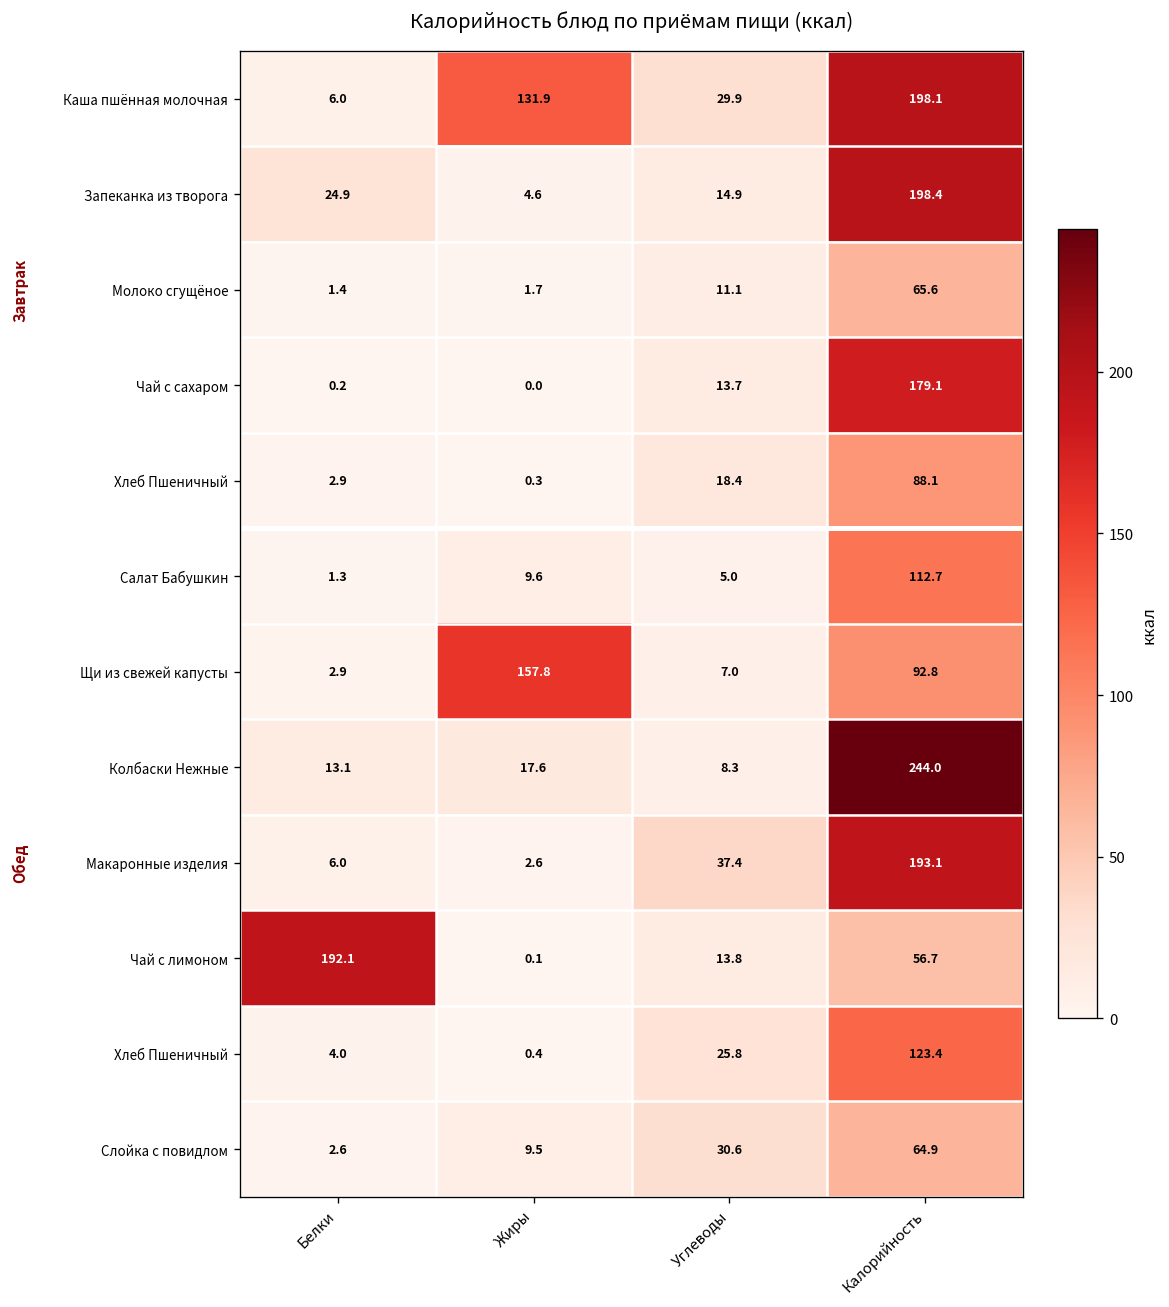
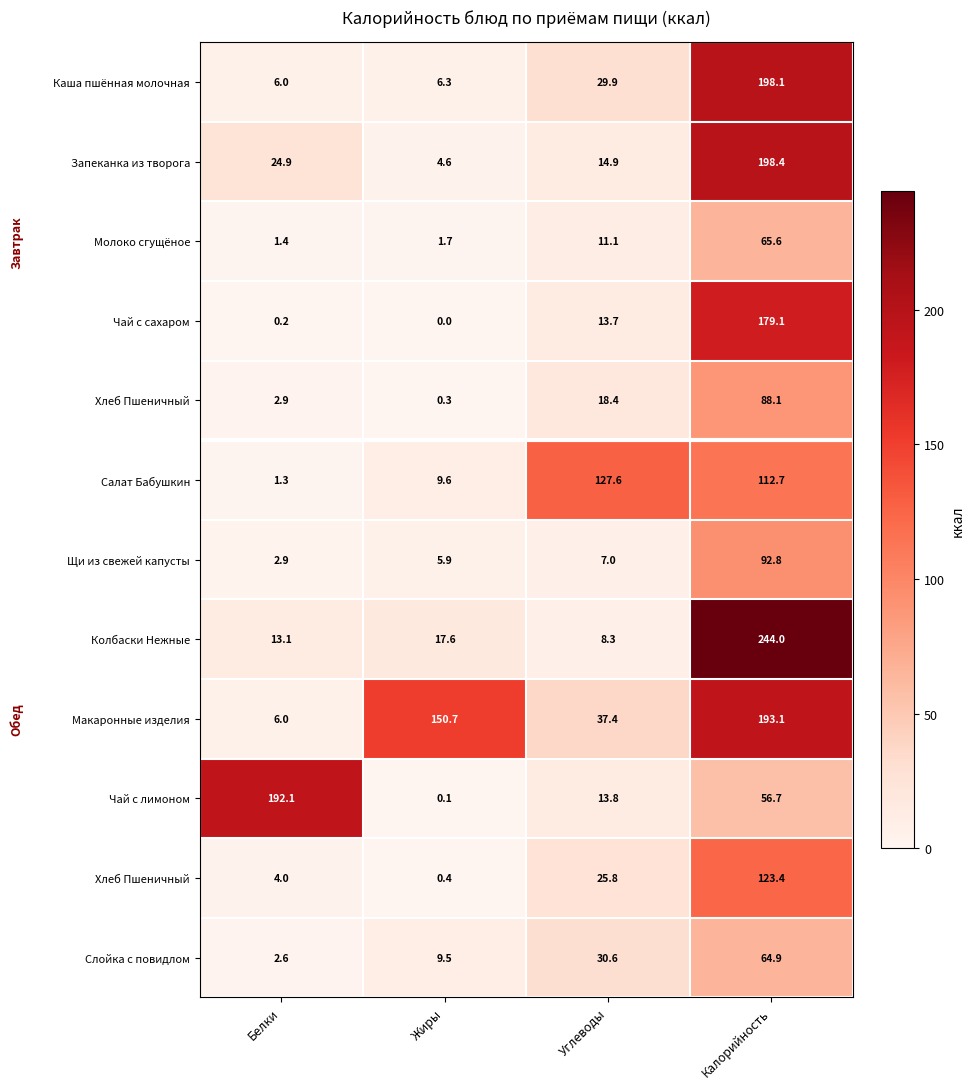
  {
    "Каша пшённая молочная": {
      "Белки": 6.0,
-     "Жиры": 131.9,
+     "Жиры": 6.3,
      "Углеводы": 29.9,
      "Калорийность": 198.1
    },
    "Запеканка из творога": {
      "Белки": 24.9,
      "Жиры": 4.6,
      "Углеводы": 14.9,
      "Калорийность": 198.4
    },
    "Молоко сгущёное": {
      "Белки": 1.4,
      "Жиры": 1.7,
      "Углеводы": 11.1,
      "Калорийность": 65.6
    },
    "Чай с сахаром": {
      "Белки": 0.2,
      "Жиры": 0.0,
      "Углеводы": 13.7,
      "Калорийность": 179.1
    },
    "Салат Бабушкин": {
      "Белки": 1.3,
      "Жиры": 9.6,
-     "Углеводы": 5.0,
+     "Углеводы": 127.6,
      "Калорийность": 112.7
    },
    "Щи из свежей капусты": {
      "Белки": 2.9,
-     "Жиры": 157.8,
+     "Жиры": 5.9,
      "Углеводы": 7.0,
      "Калорийность": 92.8
    },
    "Колбаски Нежные": {
      "Белки": 13.1,
      "Жиры": 17.6,
      "Углеводы": 8.3,
      "Калорийность": 244.0
    },
    "Макаронные изделия": {
      "Белки": 6.0,
-     "Жиры": 2.6,
+     "Жиры": 150.7,
      "Углеводы": 37.4,
      "Калорийность": 193.1
    },
    "Чай с лимоном": {
      "Белки": 192.1,
      "Жиры": 0.1,
      "Углеводы": 13.8,
      "Калорийность": 56.7
    },
    "Слойка с повидлом": {
      "Белки": 2.6,
      "Жиры": 9.5,
      "Углеводы": 30.6,
      "Калорийность": 64.9
    }
  }
